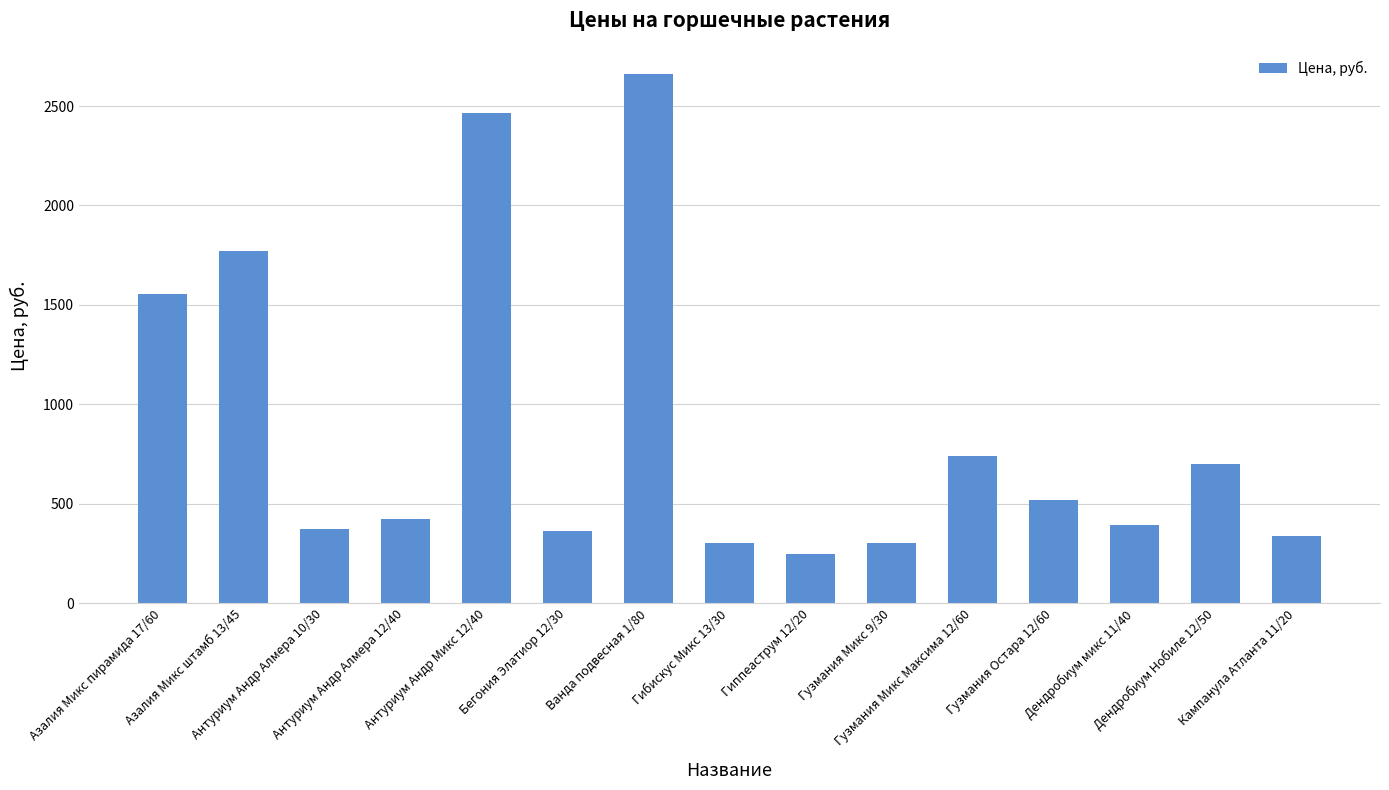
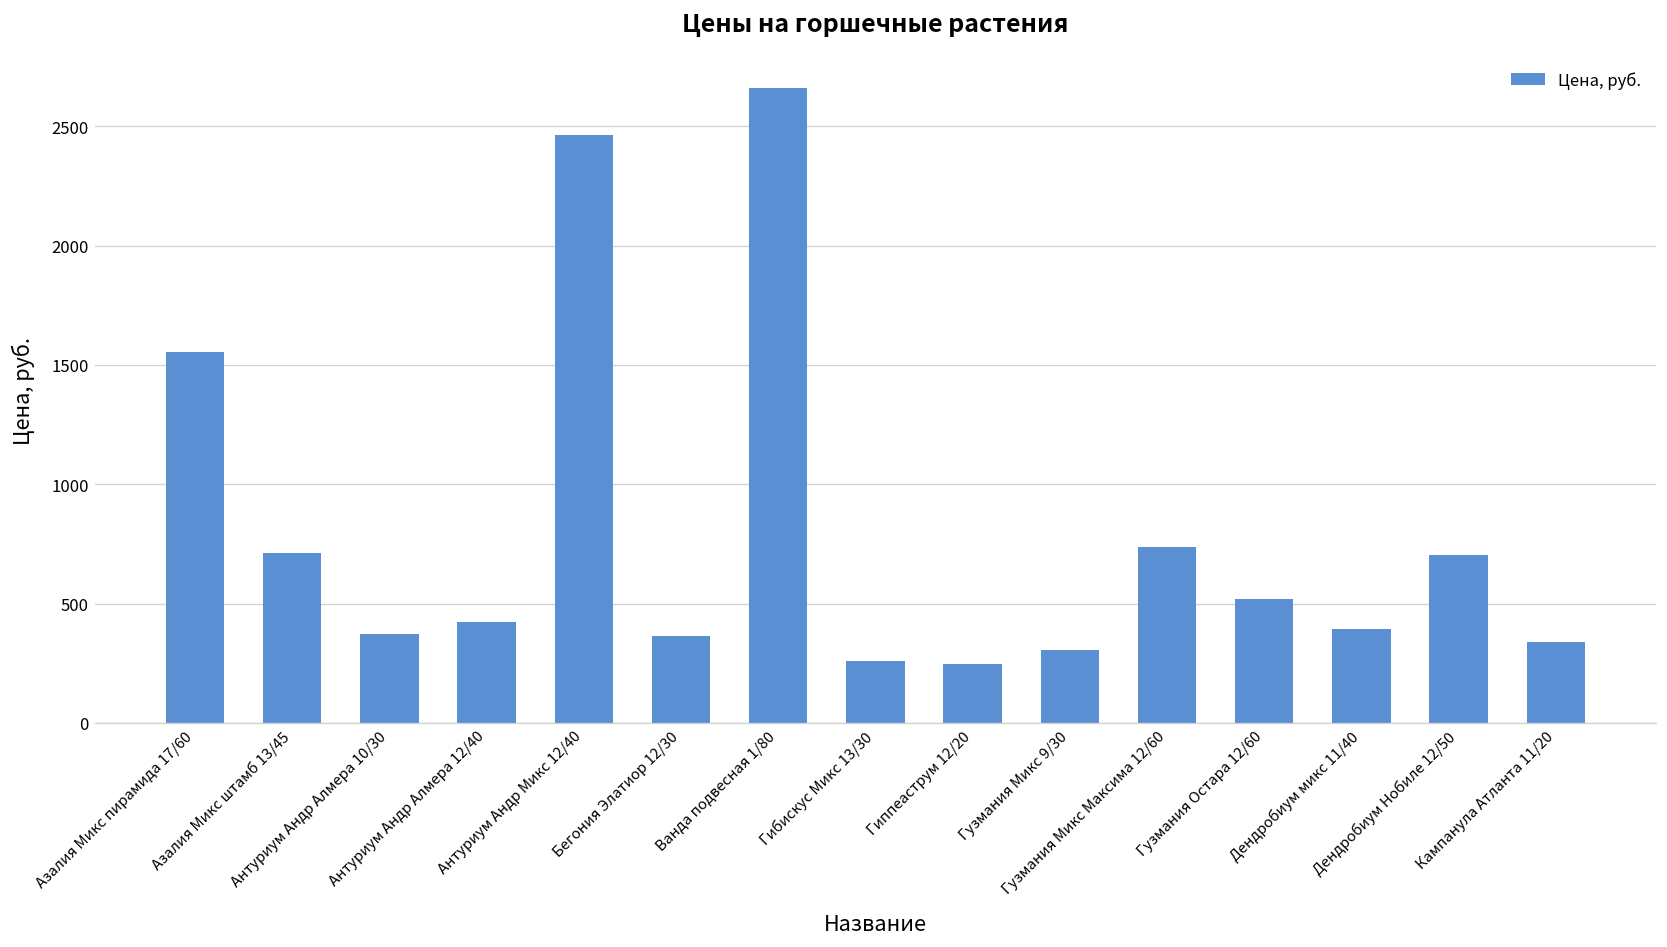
  {
    "Азалия Микс пирамида 17/60": 1550,
-   "Азалия Микс штамб 13/45": 1770,
+   "Азалия Микс штамб 13/45": 710,
    "Антуриум Андр Алмера 10/30": 370,
    "Антуриум Андр Алмера 12/40": 420,
    "Антуриум Андр Микс 12/40": 2460,
    "Бегония Элатиор 12/30": 360,
    "Ванда подвесная 1/80": 2660,
-   "Гибискус Микс 13/30": 310,
+   "Гибискус Микс 13/30": 260,
    "Гиппеаструм 12/20": 250,
    "Гузмания Микс 9/30": 310,
    "Гузмания Микс Максима 12/60": 740,
    "Гузмания Остара 12/60": 520,
    "Дендробиум микс 11/40": 390,
    "Дендробиум Нобиле 12/50": 700,
    "Кампанула Атланта 11/20": 340
  }
